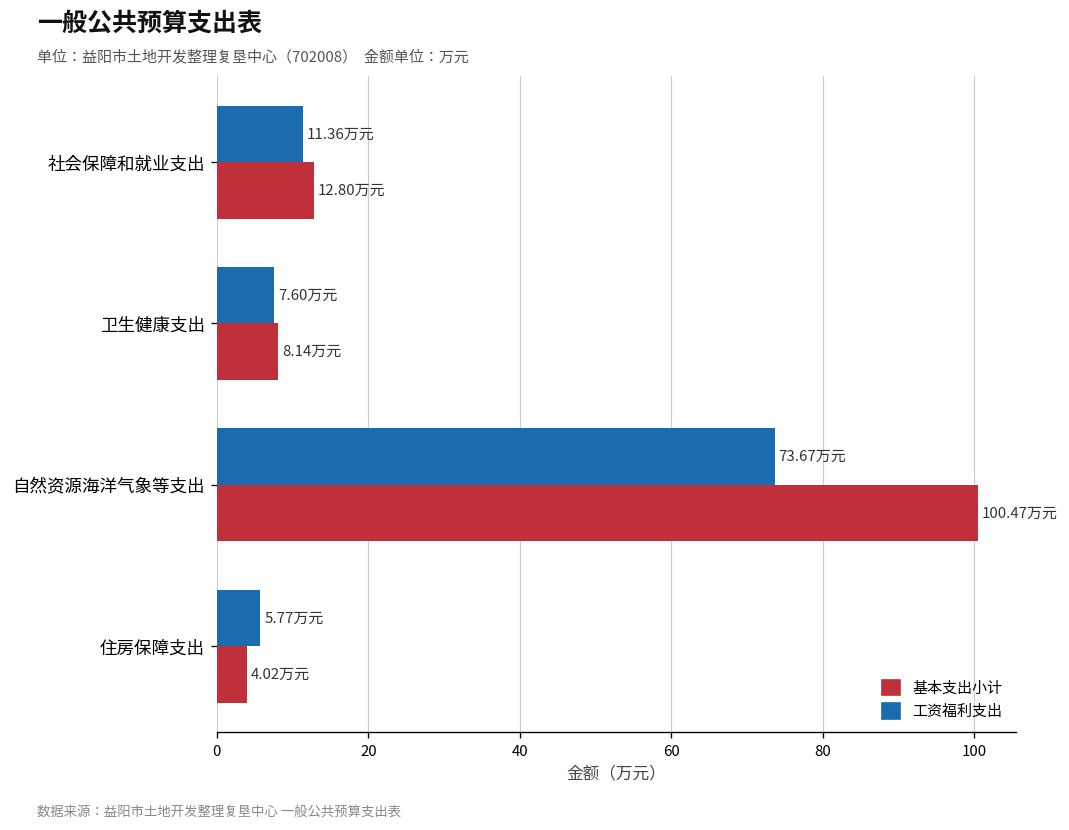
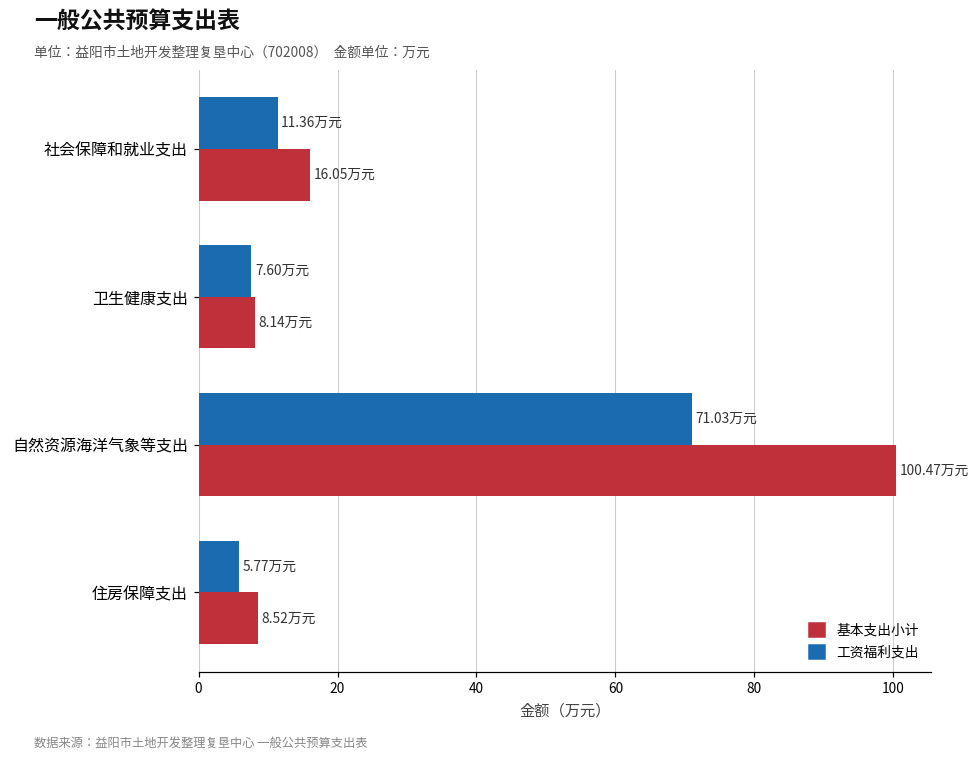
  {
    "基本支出小计": {
-     "社会保障和就业支出": 12.80,
+     "社会保障和就业支出": 16.05,
      "卫生健康支出": 8.14,
      "自然资源海洋气象等支出": 100.47,
-     "住房保障支出": 4.02
+     "住房保障支出": 8.52
    },
    "工资福利支出": {
      "社会保障和就业支出": 11.36,
      "卫生健康支出": 7.60,
-     "自然资源海洋气象等支出": 73.67,
+     "自然资源海洋气象等支出": 71.03,
      "住房保障支出": 5.77
    }
  }
